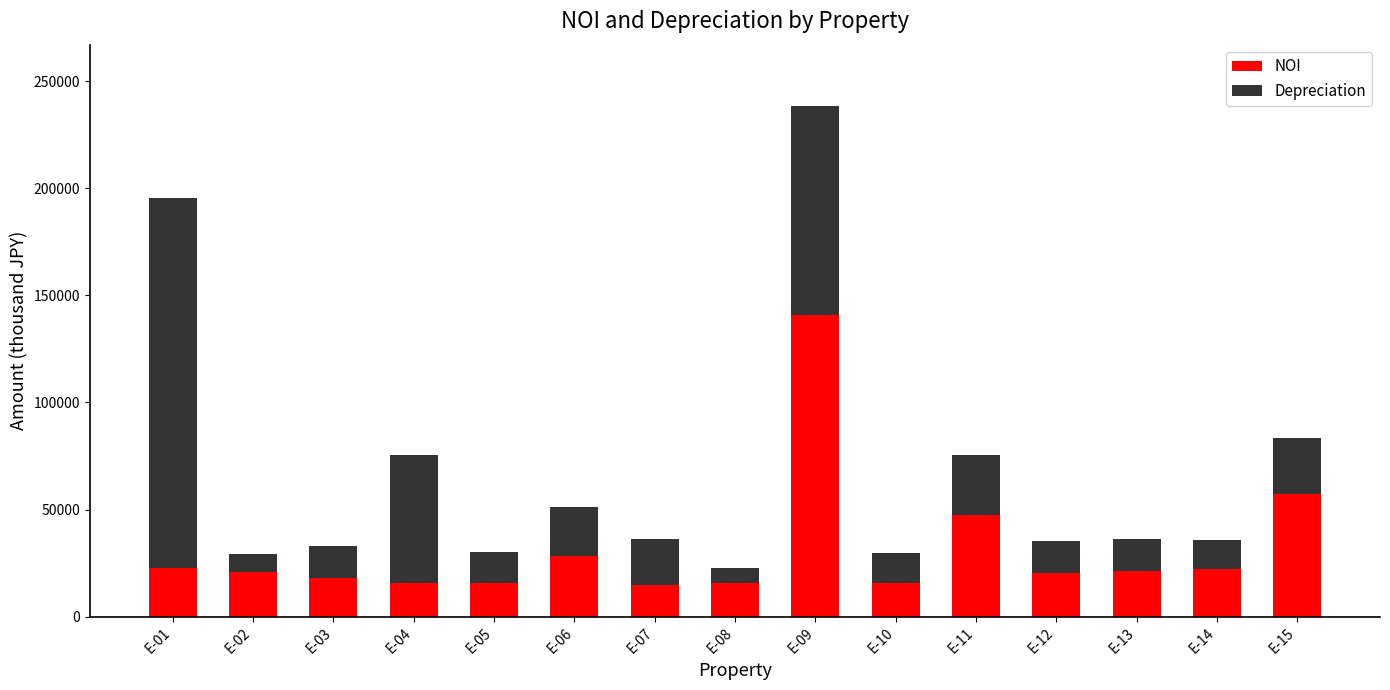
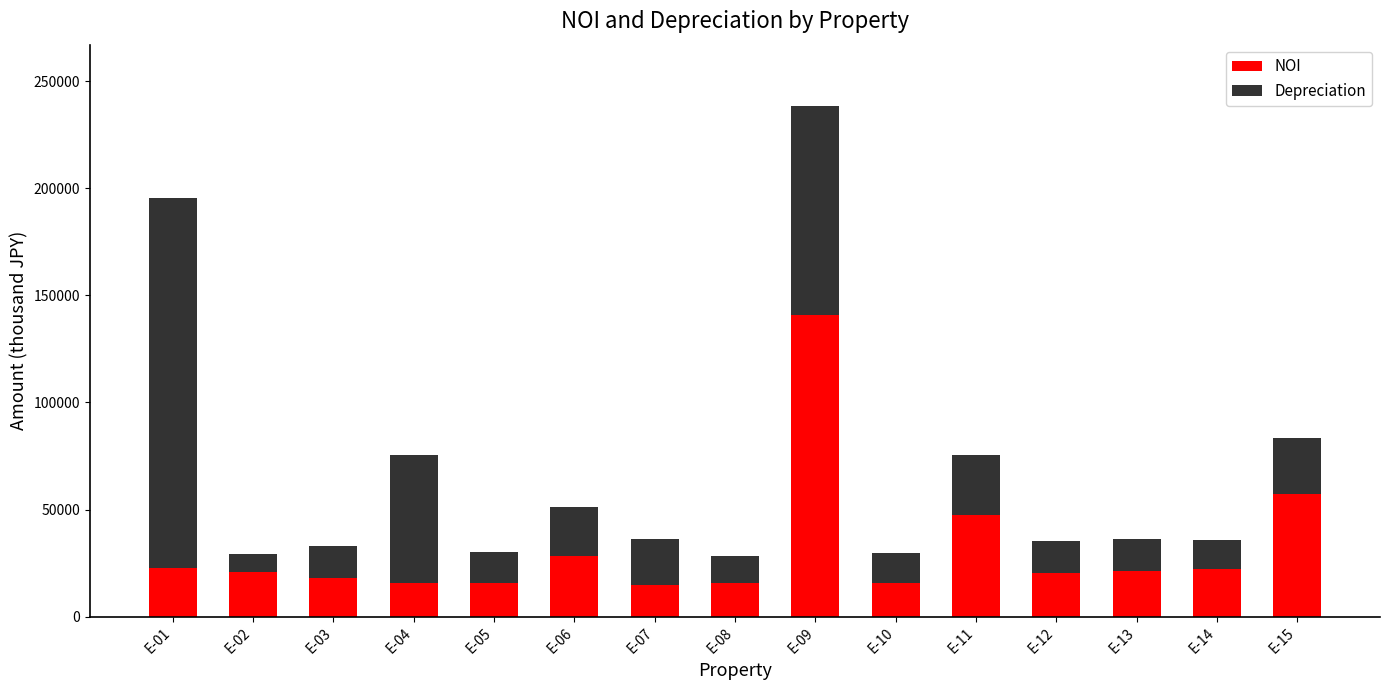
  {
    "NOI": {
      "E-01": 23000,
      "E-02": 21000,
      "E-03": 18000,
      "E-04": 16000,
      "E-05": 16000,
      "E-06": 29000,
      "E-07": 15000,
      "E-08": 16000,
      "E-09": 141000,
      "E-10": 16000,
      "E-11": 47000,
      "E-12": 20000,
      "E-13": 21000,
      "E-14": 22000,
      "E-15": 57000
    },
    "Depreciation": {
      "E-01": 173000,
      "E-02": 9000,
      "E-03": 15000,
      "E-04": 60000,
      "E-05": 14000,
      "E-06": 23000,
      "E-07": 21000,
-     "E-08": 7000,
+     "E-08": 13000,
      "E-09": 97000,
      "E-10": 14000,
      "E-11": 28000,
      "E-12": 15000,
      "E-13": 15000,
      "E-14": 13000,
      "E-15": 26000
    }
  }
